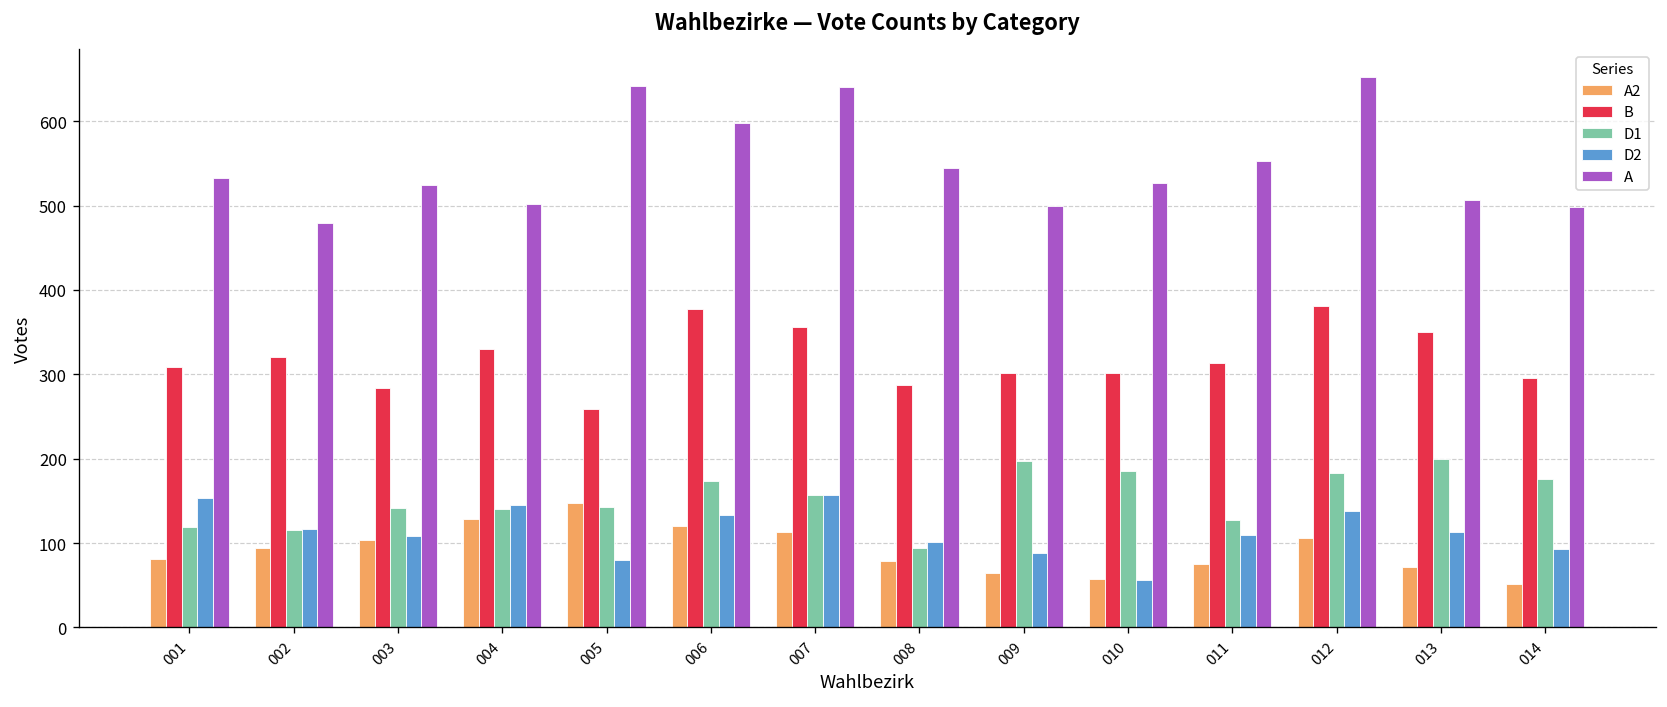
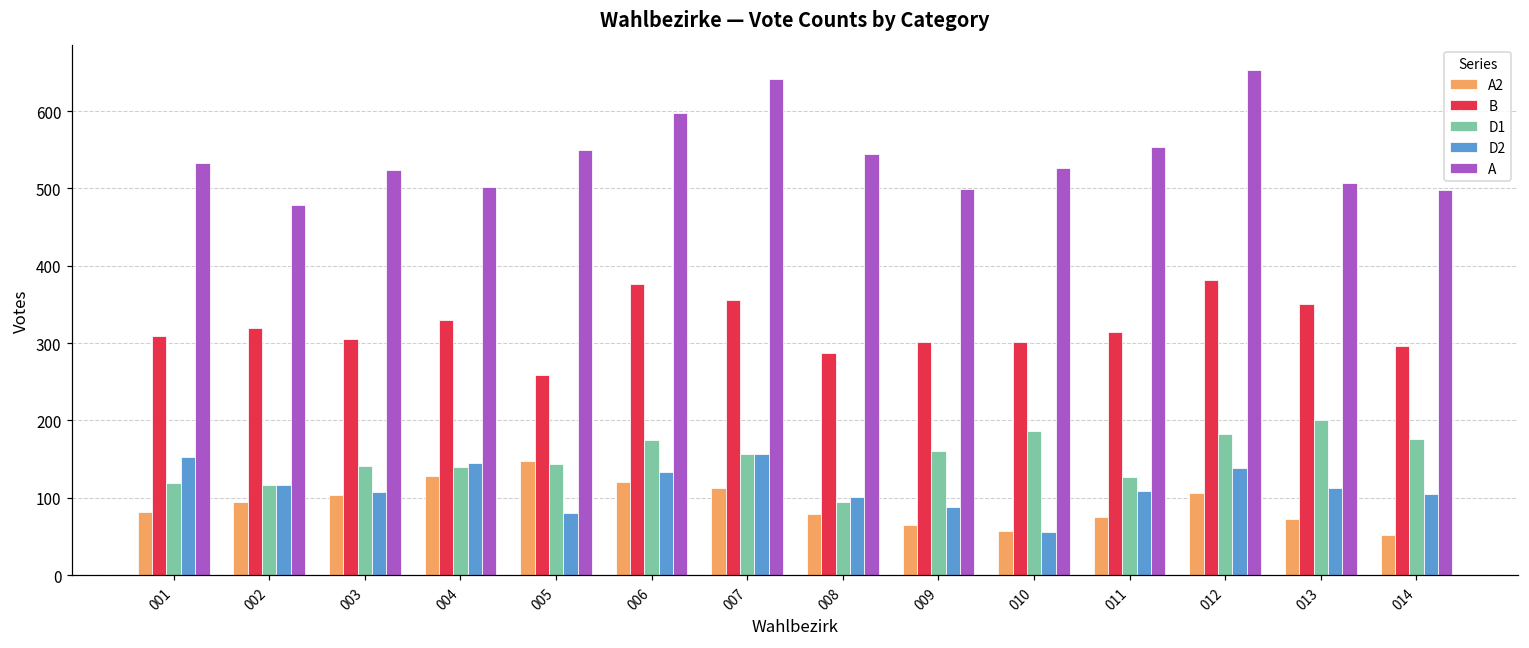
  {
    "A2": {
      "001": 80,
      "002": 90,
      "003": 100,
      "004": 130,
      "005": 150,
      "006": 120,
      "007": 110,
      "008": 80,
      "009": 70,
      "010": 60,
      "011": 80,
      "012": 110,
      "013": 70,
      "014": 50
    },
    "B": {
      "001": 310,
      "002": 320,
-     "003": 280,
+     "003": 310,
      "004": 330,
      "005": 260,
      "006": 380,
      "007": 360,
      "008": 290,
      "009": 300,
      "010": 300,
      "011": 310,
      "012": 380,
      "013": 350,
      "014": 300
    },
    "D1": {
      "001": 120,
      "002": 120,
      "003": 140,
      "004": 140,
      "005": 140,
      "006": 170,
      "007": 160,
      "008": 90,
-     "009": 200,
+     "009": 160,
      "010": 190,
      "011": 130,
      "012": 180,
      "013": 200,
      "014": 180
    },
    "D2": {
      "001": 150,
      "002": 120,
      "003": 110,
      "004": 150,
      "005": 80,
      "006": 130,
      "007": 160,
      "008": 100,
      "009": 90,
      "010": 60,
      "011": 110,
      "012": 140,
      "013": 110,
-     "014": 90
+     "014": 110
    },
    "A": {
      "001": 530,
      "002": 480,
      "003": 520,
      "004": 500,
-     "005": 640,
+     "005": 550,
      "006": 600,
      "007": 640,
      "008": 550,
      "009": 500,
      "010": 530,
      "011": 550,
      "012": 650,
      "013": 510,
      "014": 500
    }
  }
